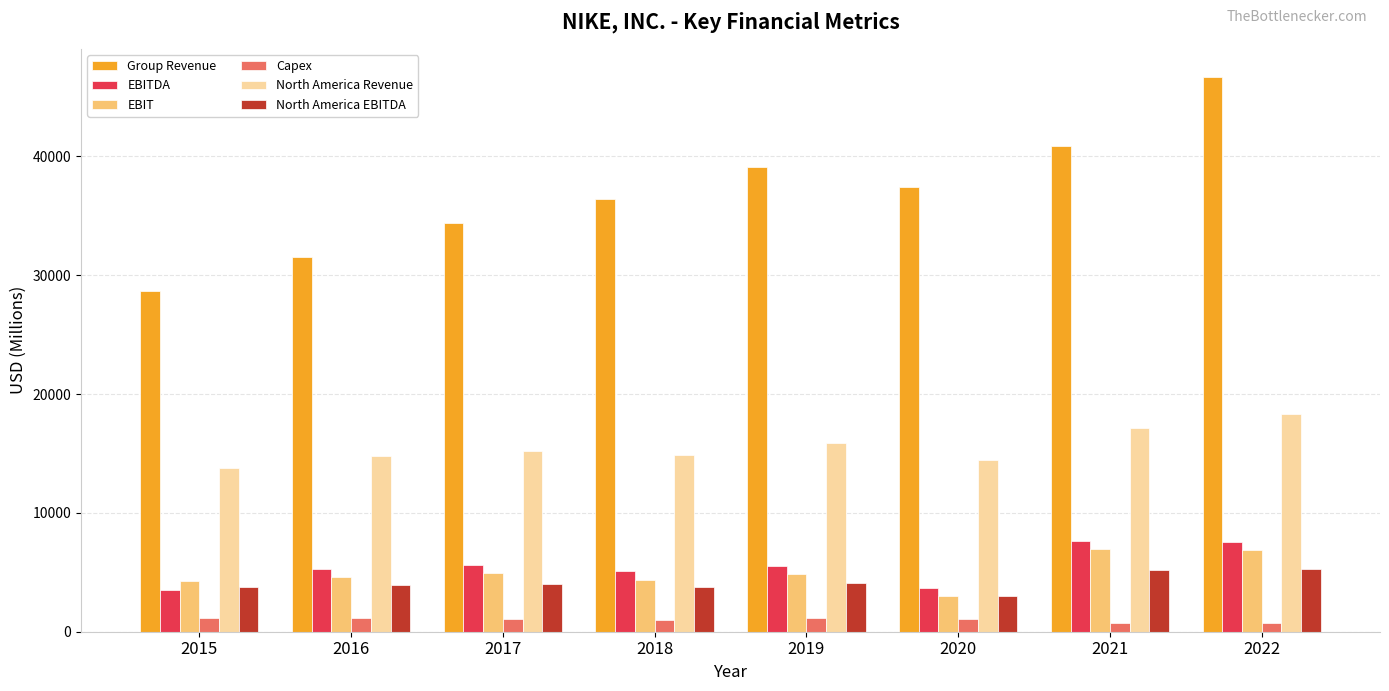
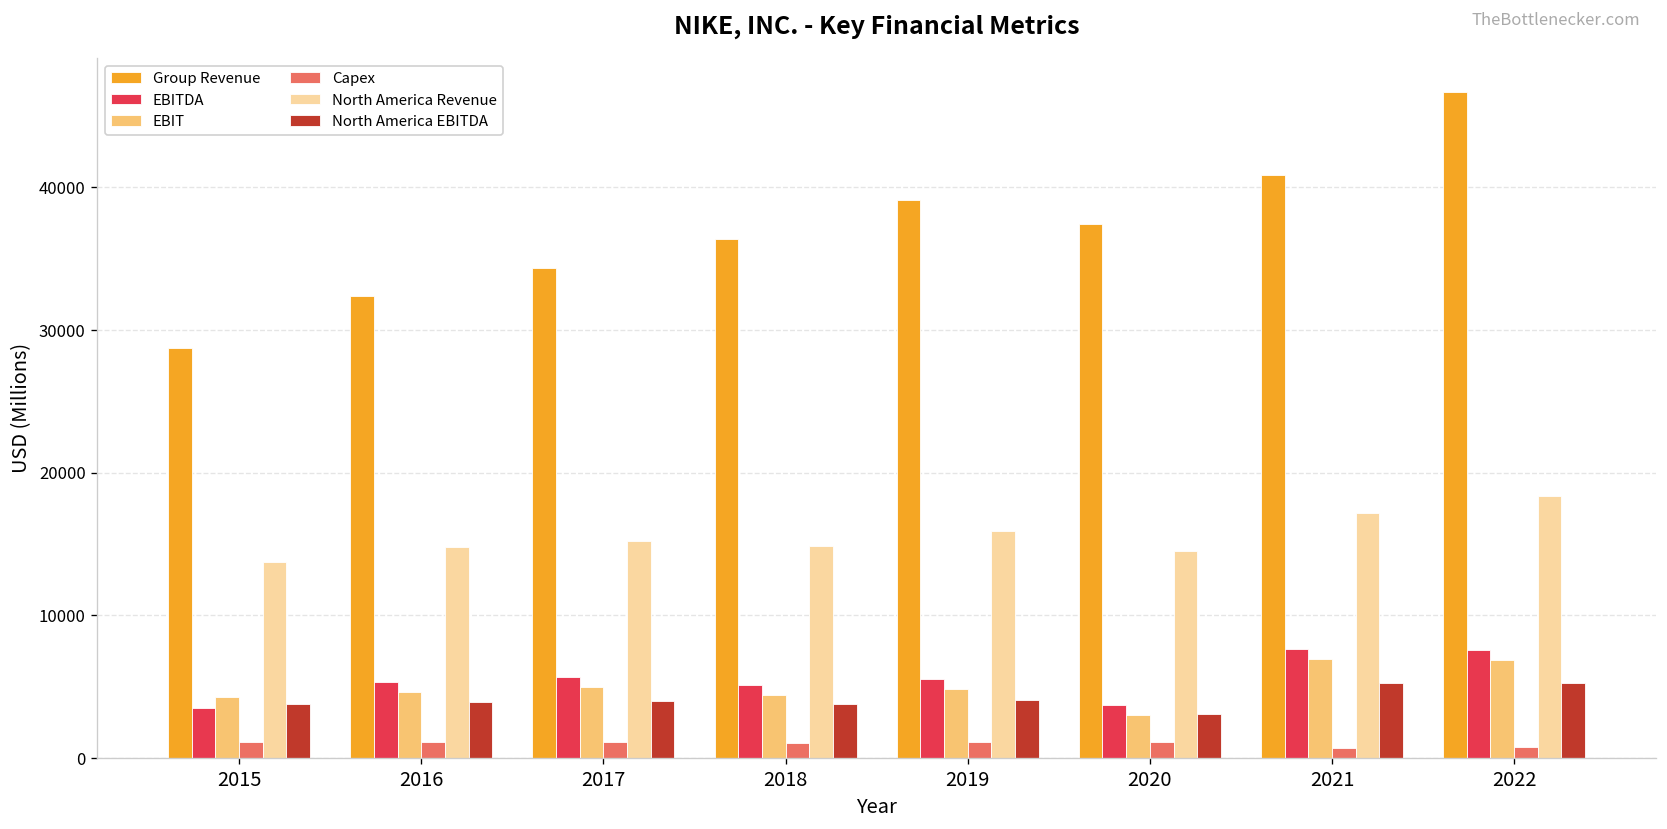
  {
    "Group Revenue": {
      "2015": 28700,
-     "2016": 31600,
+     "2016": 32400,
      "2017": 34400,
      "2018": 36400,
      "2019": 39100,
      "2020": 37400,
      "2021": 40800,
      "2022": 46700
    }
  }
